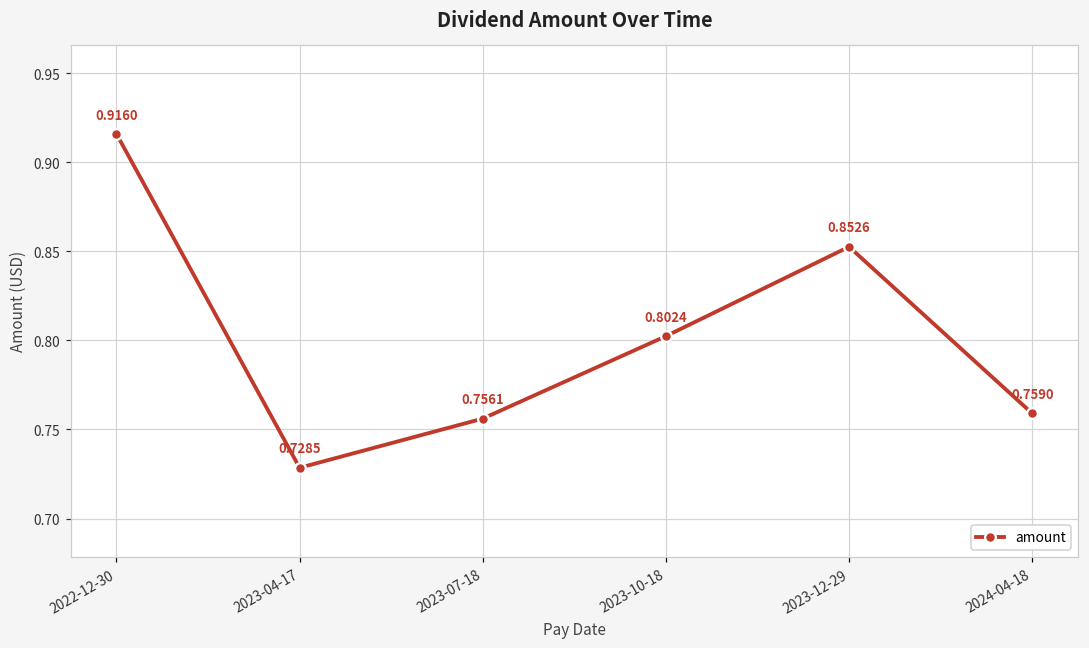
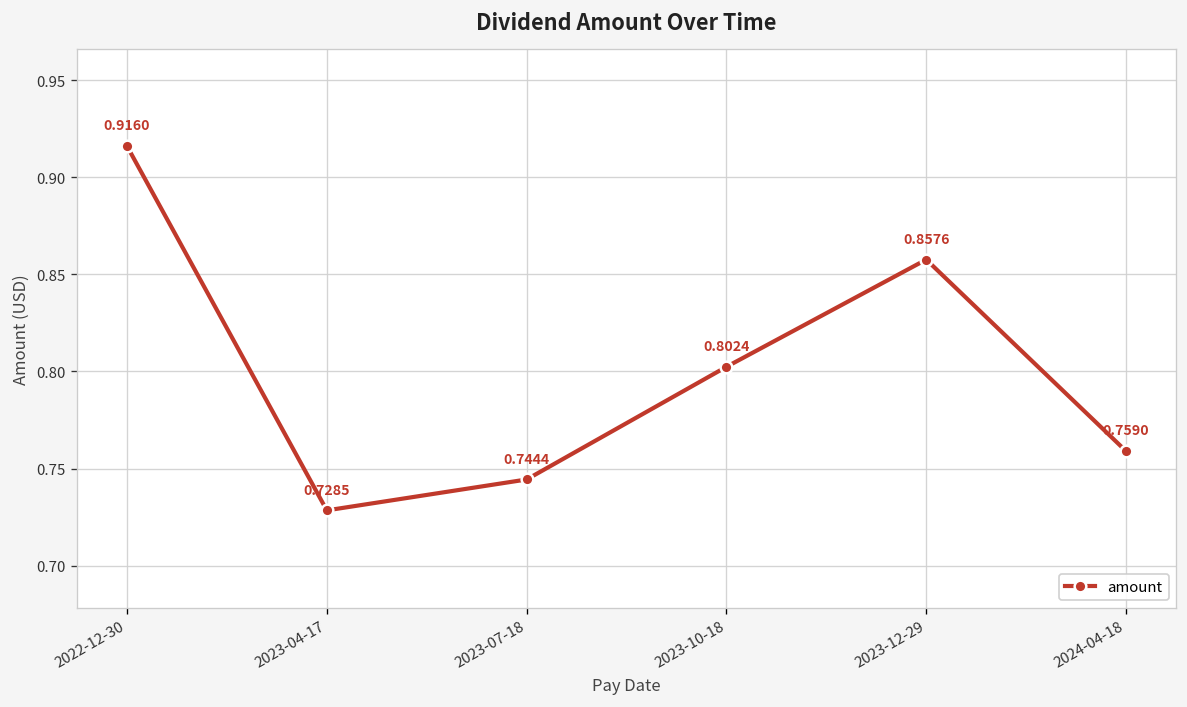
  {
    "2022-12-30": 0.9160,
    "2023-04-17": 0.7285,
-   "2023-07-18": 0.7561,
+   "2023-07-18": 0.7444,
    "2023-10-18": 0.8024,
-   "2023-12-29": 0.8526,
+   "2023-12-29": 0.8576,
    "2024-04-18": 0.7590
  }
